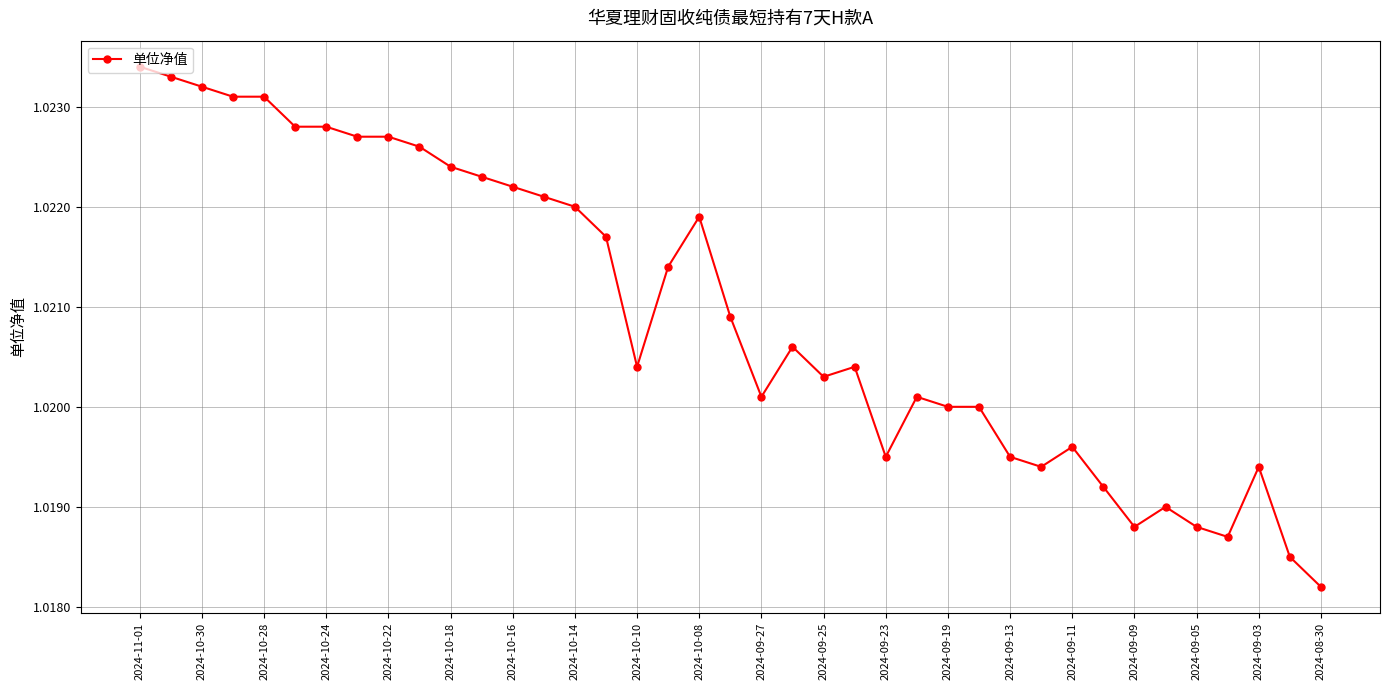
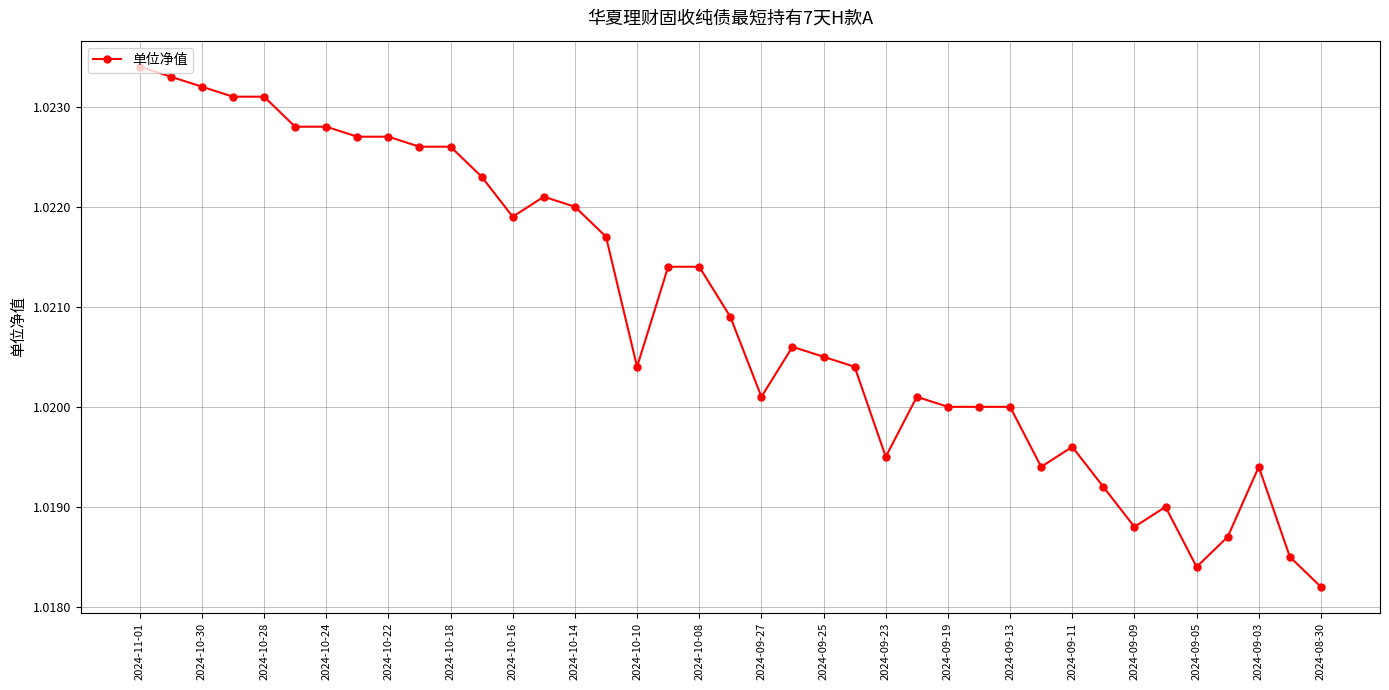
  {
    "2024-10-30": 1.0232,
    "2024-10-28": 1.0231,
    "2024-10-24": 1.0228,
    "2024-10-22": 1.0227,
-   "2024-10-18": 1.0224,
-   "2024-10-16": 1.0222,
+   "2024-10-18": 1.0226,
+   "2024-10-16": 1.0219,
    "2024-10-14": 1.0220,
    "2024-10-10": 1.0204,
-   "2024-10-08": 1.0219,
+   "2024-10-08": 1.0214,
    "2024-09-27": 1.0201,
-   "2024-09-25": 1.0203,
+   "2024-09-25": 1.0205,
    "2024-09-23": 1.0195,
    "2024-09-19": 1.0200,
-   "2024-09-13": 1.0195,
+   "2024-09-13": 1.0200,
    "2024-09-11": 1.0196,
    "2024-09-09": 1.0188,
-   "2024-09-05": 1.0188,
+   "2024-09-05": 1.0184,
    "2024-09-03": 1.0194,
    "2024-08-30": 1.0182
  }
